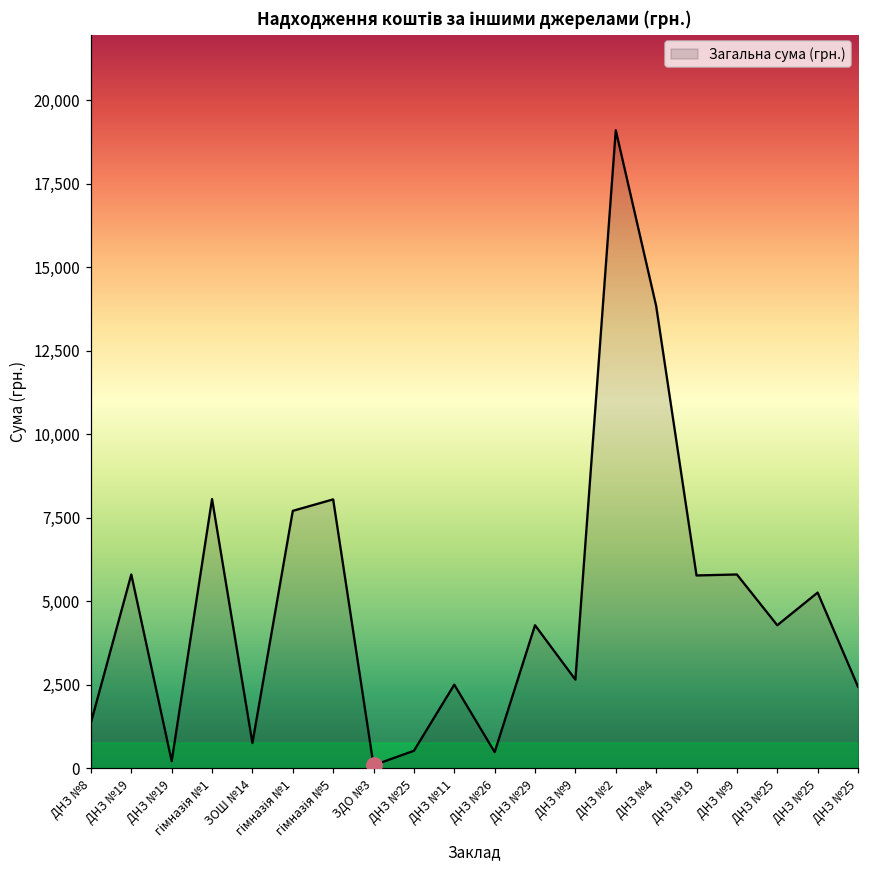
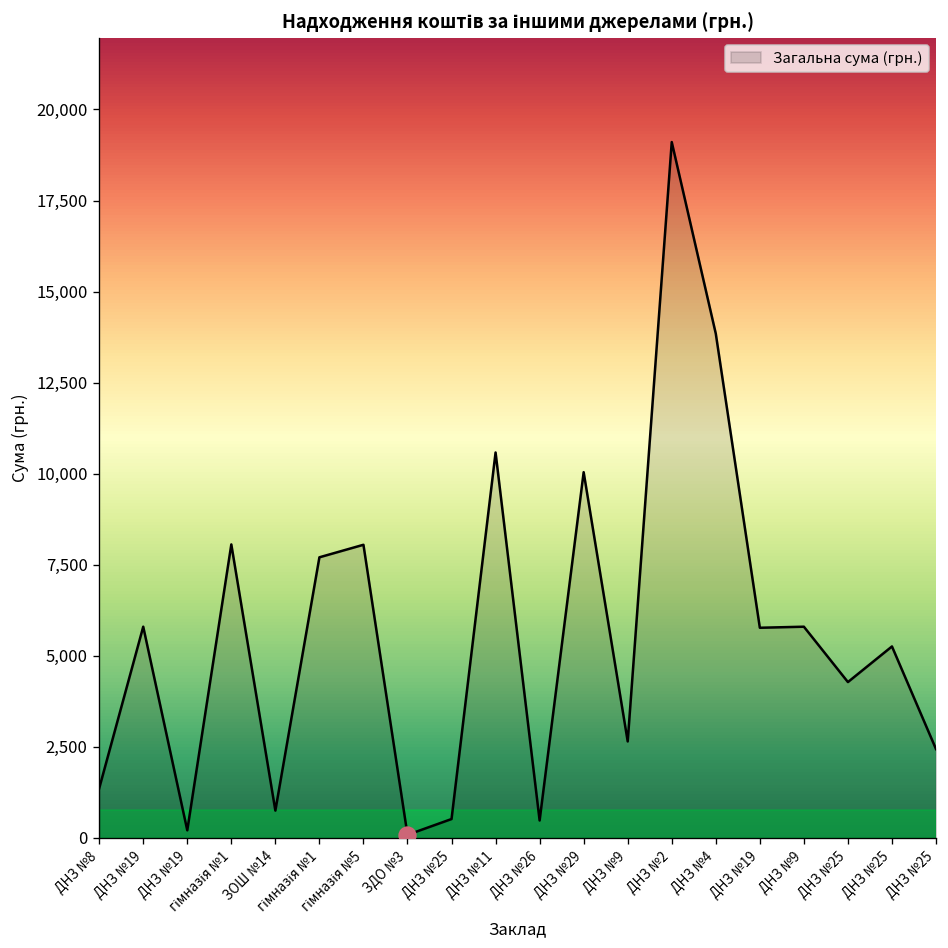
  {
    "Загальна сума (грн.)": {
      "ДНЗ №8": "1,400",
      "гімназія №5": "8,000",
-     "ДНЗ №11": "2,500",
-     "ДНЗ №29": "4,300",
+     "ДНЗ №11": "10,600",
+     "ДНЗ №29": "10,000",
      "ДНЗ №2": "19,100",
      "ДНЗ №4": "13,800"
    }
  }
